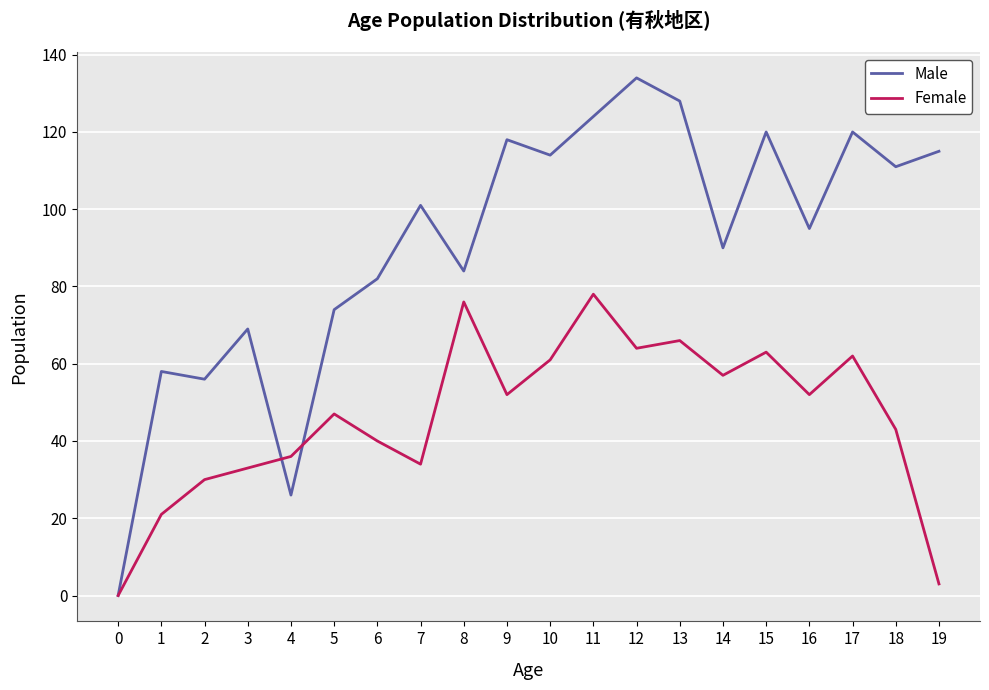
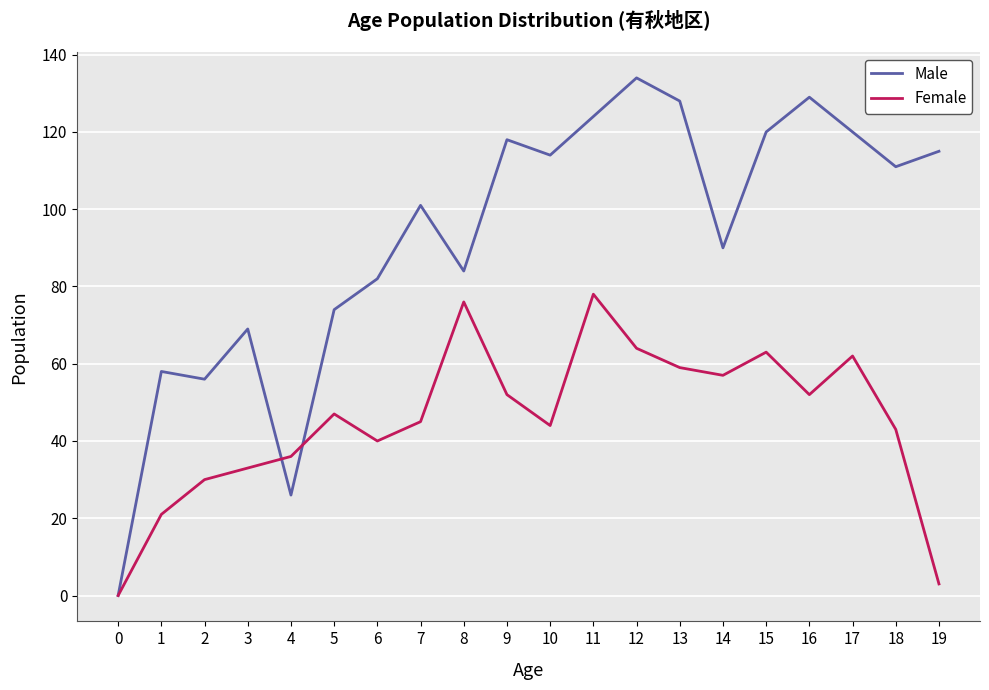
  {
    "Male": {
      "1": 58,
      "2": 56,
      "3": 69,
      "4": 26,
      "5": 74,
      "6": 82,
      "7": 101,
      "8": 84,
      "9": 118,
      "10": 114,
      "11": 124,
      "12": 134,
      "13": 128,
      "14": 90,
      "15": 120,
-     "16": 95,
+     "16": 129,
      "17": 120,
      "18": 111,
      "19": 115
    },
    "Female": {
      "1": 21,
      "2": 30,
      "3": 33,
      "4": 36,
      "5": 47,
      "6": 40,
-     "7": 34,
+     "7": 45,
      "8": 76,
      "9": 52,
-     "10": 61,
+     "10": 44,
      "11": 78,
      "12": 64,
-     "13": 66,
+     "13": 59,
      "14": 57,
      "15": 63,
      "16": 52,
      "17": 62,
      "18": 43,
      "19": 3
    }
  }
